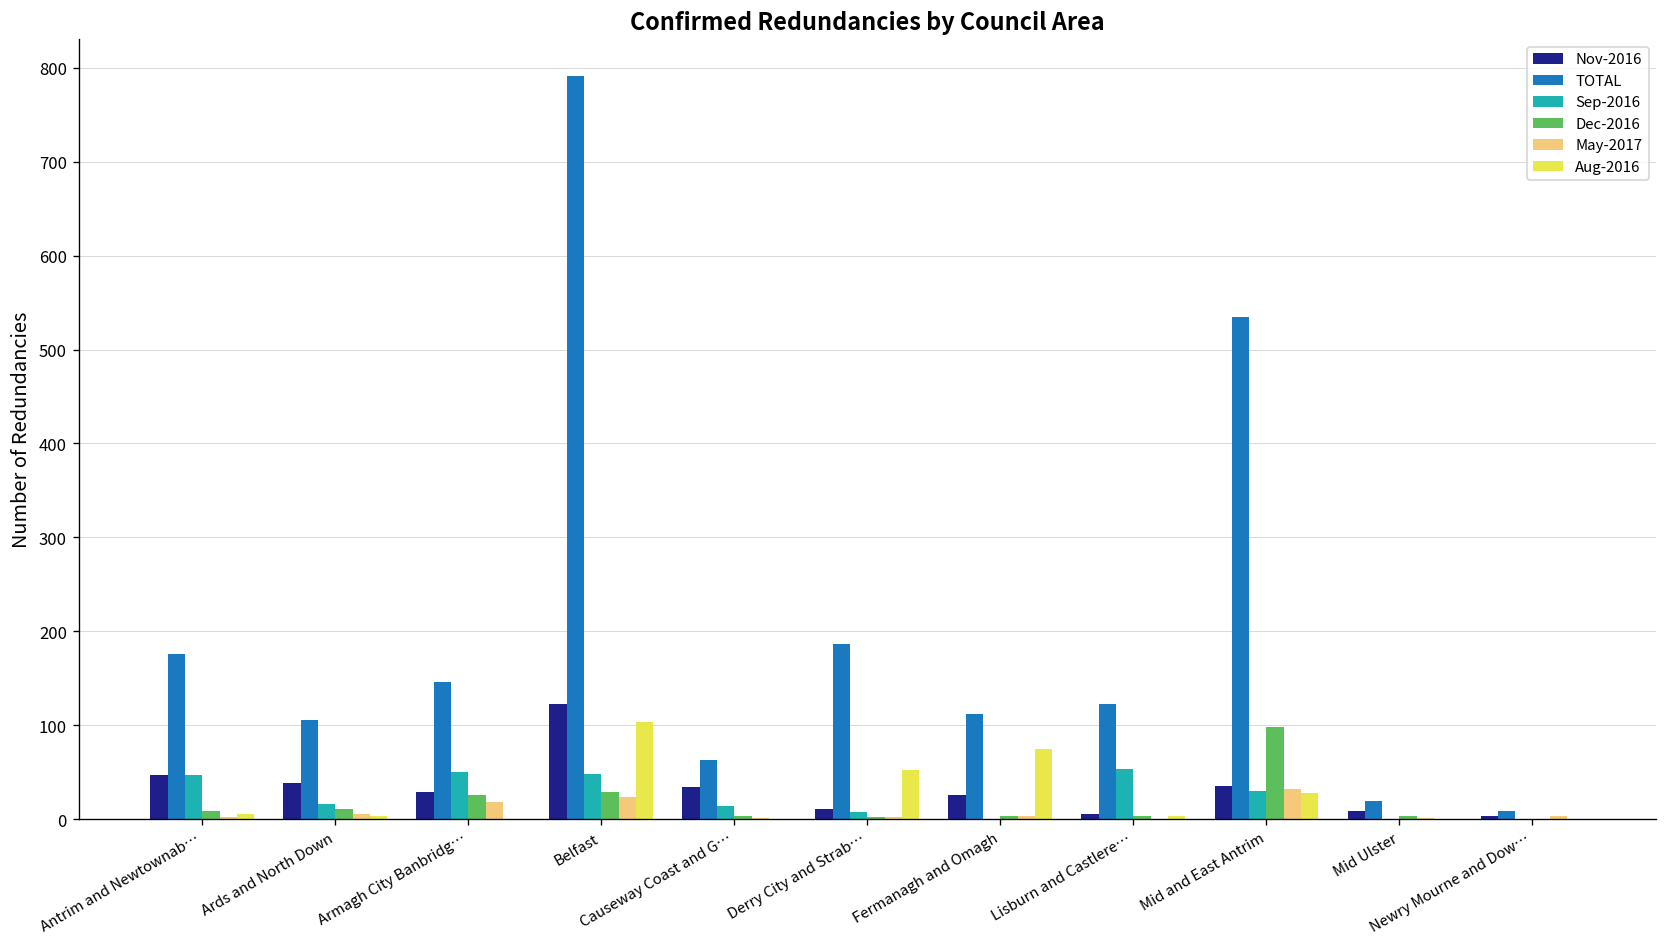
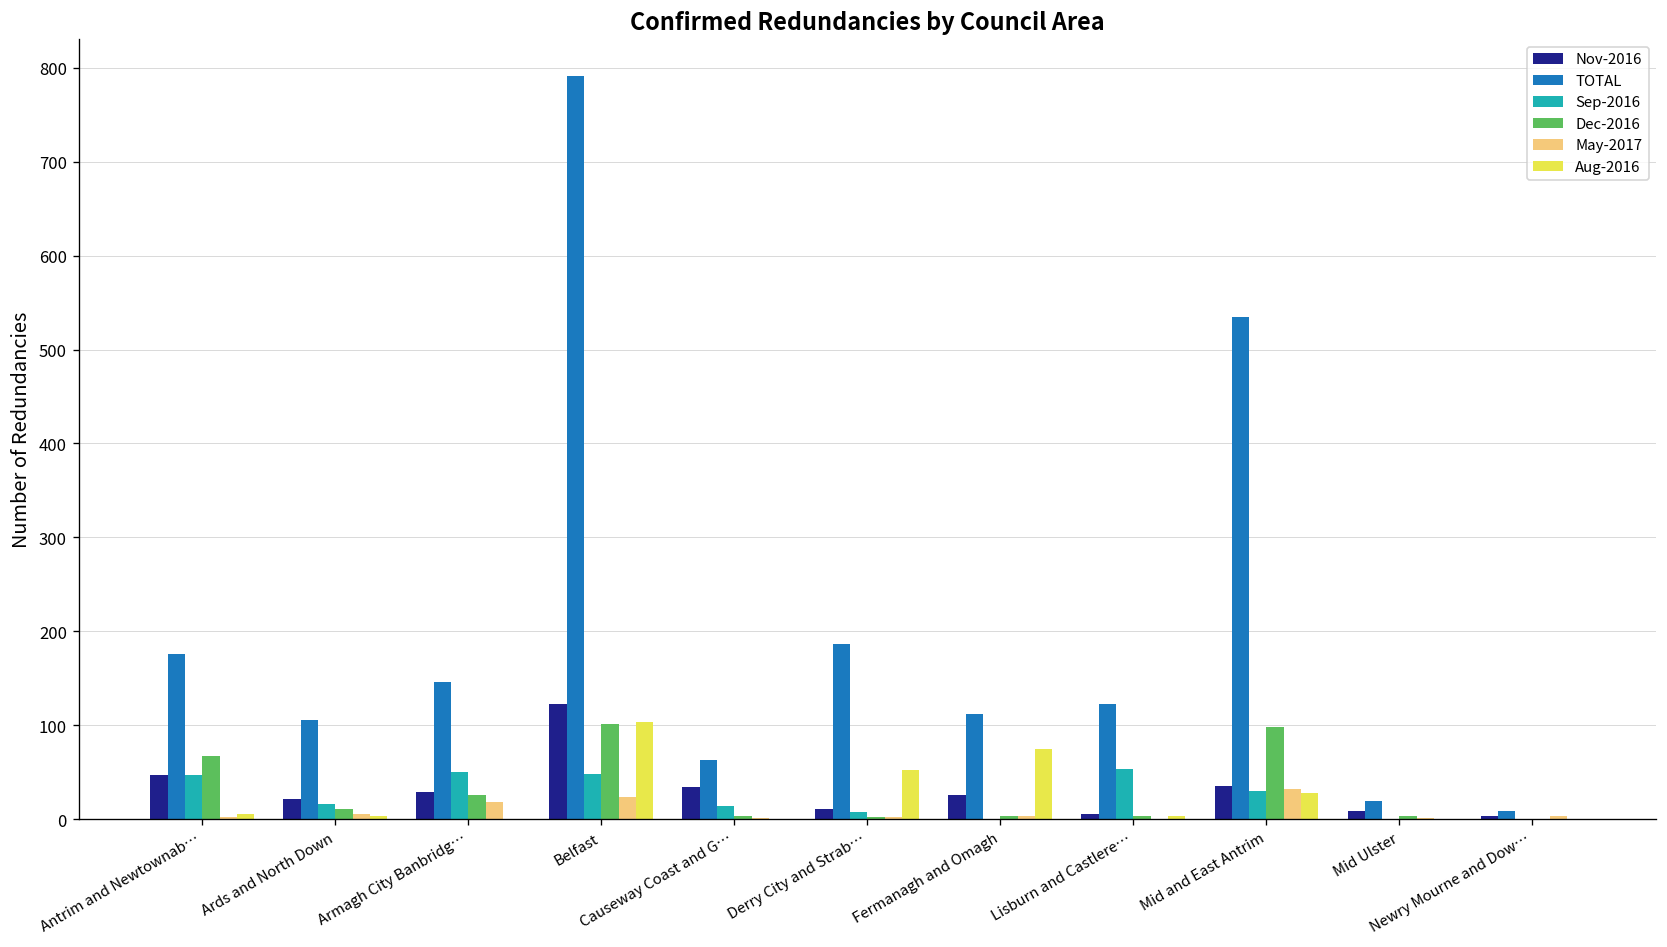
  {
    "Nov-2016": {
      "Antrim and Newtownab…": 50,
-     "Ards and North Down": 40,
+     "Ards and North Down": 20,
      "Armagh City Banbridg…": 30,
      "Belfast": 120,
      "Causeway Coast and G…": 30,
      "Derry City and Strab…": 10,
      "Fermanagh and Omagh": 30,
      "Lisburn and Castlere…": 10,
      "Mid and East Antrim": 40,
      "Mid Ulster": 10
    },
    "Dec-2016": {
-     "Antrim and Newtownab…": 10,
+     "Antrim and Newtownab…": 70,
      "Ards and North Down": 10,
      "Armagh City Banbridg…": 30,
-     "Belfast": 30,
+     "Belfast": 100,
      "Causeway Coast and G…": 0,
      "Lisburn and Castlere…": 0,
      "Mid and East Antrim": 100,
      "Newry Mourne and Dow…": 0
    }
  }
